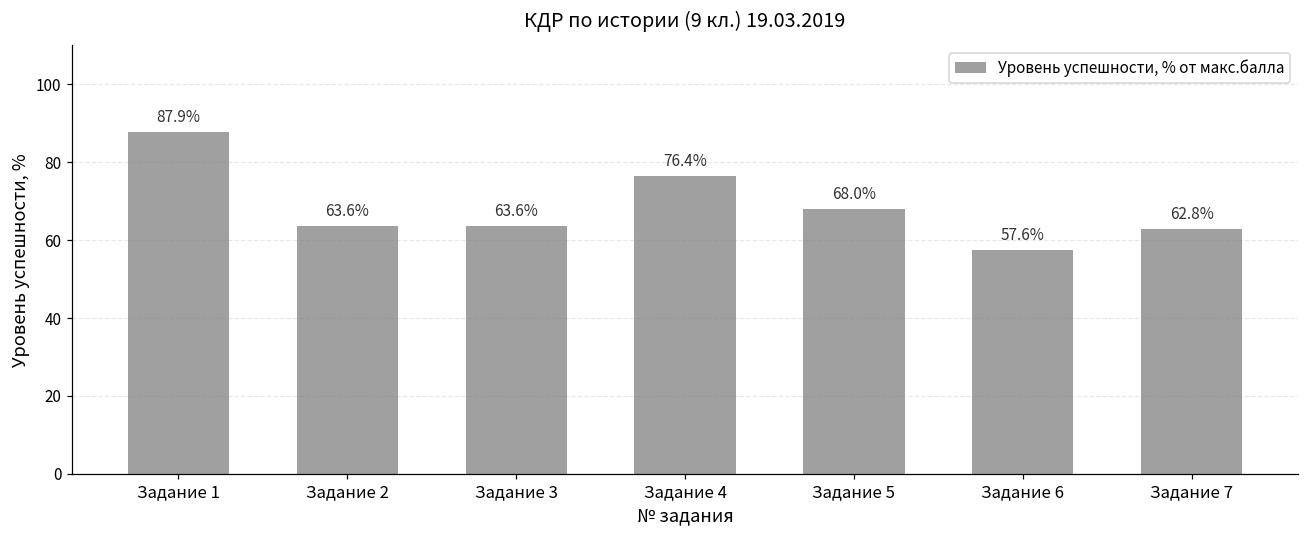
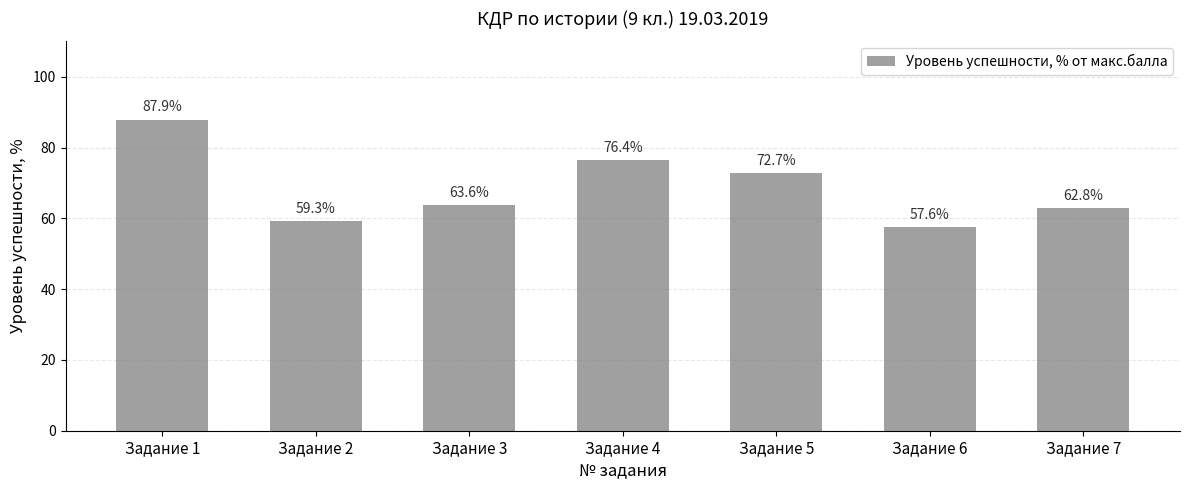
  {
    "Задание 1": "87.9%",
-   "Задание 2": "63.6%",
+   "Задание 2": "59.3%",
    "Задание 3": "63.6%",
    "Задание 4": "76.4%",
-   "Задание 5": "68.0%",
+   "Задание 5": "72.7%",
    "Задание 6": "57.6%",
    "Задание 7": "62.8%"
  }
